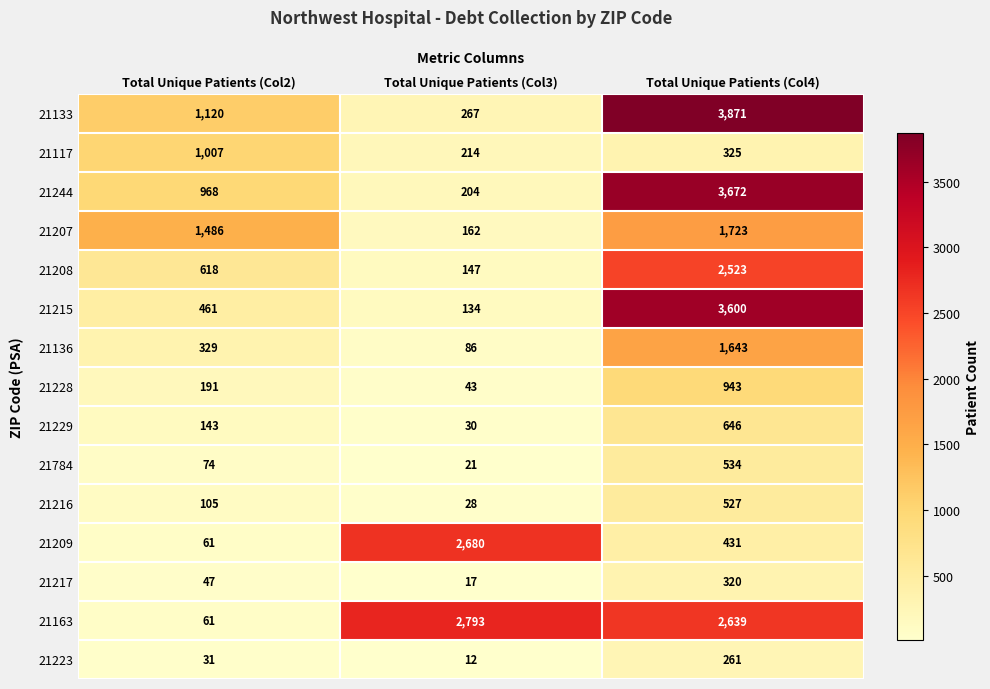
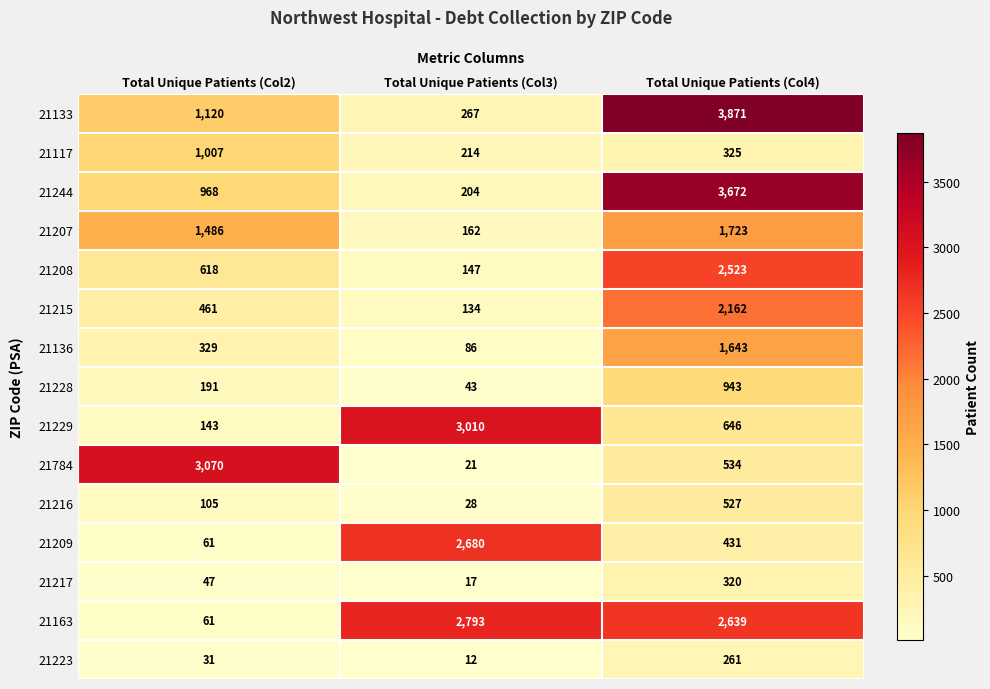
  {
    "21133": {
      "Total Unique Patients (Col2)": "1,120",
      "Total Unique Patients (Col3)": "267",
      "Total Unique Patients (Col4)": "3,871"
    },
    "21117": {
      "Total Unique Patients (Col2)": "1,007",
      "Total Unique Patients (Col3)": "214",
      "Total Unique Patients (Col4)": "325"
    },
    "21244": {
      "Total Unique Patients (Col2)": "968",
      "Total Unique Patients (Col3)": "204",
      "Total Unique Patients (Col4)": "3,672"
    },
    "21207": {
      "Total Unique Patients (Col2)": "1,486",
      "Total Unique Patients (Col3)": "162",
      "Total Unique Patients (Col4)": "1,723"
    },
    "21208": {
      "Total Unique Patients (Col2)": "618",
      "Total Unique Patients (Col3)": "147",
      "Total Unique Patients (Col4)": "2,523"
    },
    "21215": {
      "Total Unique Patients (Col2)": "461",
      "Total Unique Patients (Col3)": "134",
-     "Total Unique Patients (Col4)": "3,600"
+     "Total Unique Patients (Col4)": "2,162"
    },
    "21136": {
      "Total Unique Patients (Col2)": "329",
      "Total Unique Patients (Col3)": "86",
      "Total Unique Patients (Col4)": "1,643"
    },
    "21228": {
      "Total Unique Patients (Col2)": "191",
      "Total Unique Patients (Col3)": "43",
      "Total Unique Patients (Col4)": "943"
    },
    "21229": {
      "Total Unique Patients (Col2)": "143",
-     "Total Unique Patients (Col3)": "30",
+     "Total Unique Patients (Col3)": "3,010",
      "Total Unique Patients (Col4)": "646"
    },
    "21784": {
-     "Total Unique Patients (Col2)": "74",
+     "Total Unique Patients (Col2)": "3,070",
      "Total Unique Patients (Col3)": "21",
      "Total Unique Patients (Col4)": "534"
    },
    "21216": {
      "Total Unique Patients (Col2)": "105",
      "Total Unique Patients (Col3)": "28",
      "Total Unique Patients (Col4)": "527"
    },
    "21209": {
      "Total Unique Patients (Col2)": "61",
      "Total Unique Patients (Col3)": "2,680",
      "Total Unique Patients (Col4)": "431"
    },
    "21217": {
      "Total Unique Patients (Col2)": "47",
      "Total Unique Patients (Col3)": "17",
      "Total Unique Patients (Col4)": "320"
    },
    "21163": {
      "Total Unique Patients (Col2)": "61",
      "Total Unique Patients (Col3)": "2,793",
      "Total Unique Patients (Col4)": "2,639"
    },
    "21223": {
      "Total Unique Patients (Col2)": "31",
      "Total Unique Patients (Col3)": "12",
      "Total Unique Patients (Col4)": "261"
    }
  }
